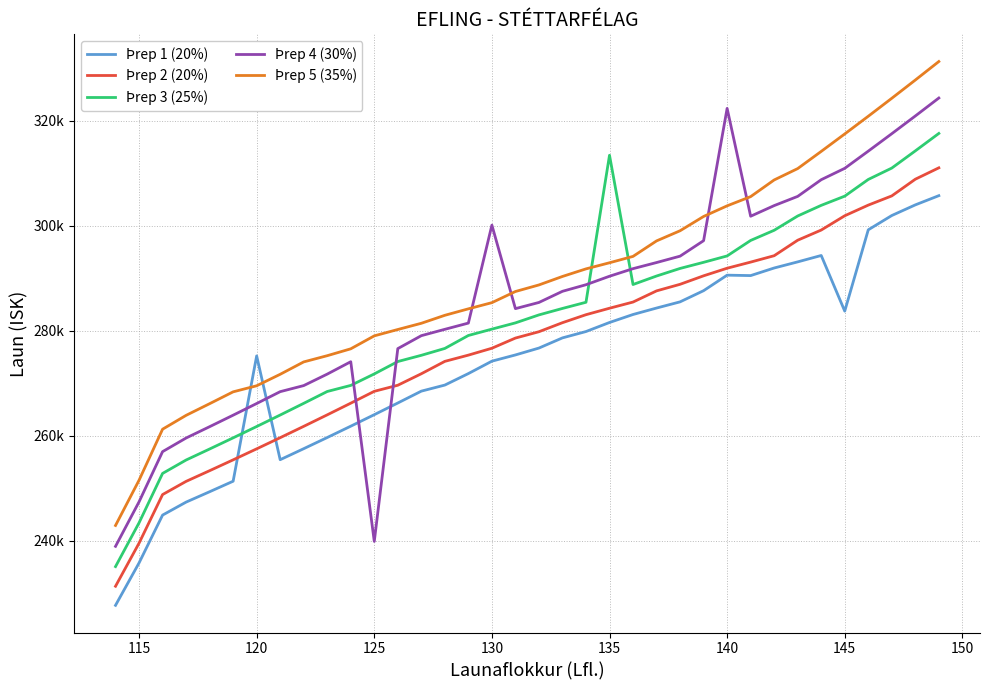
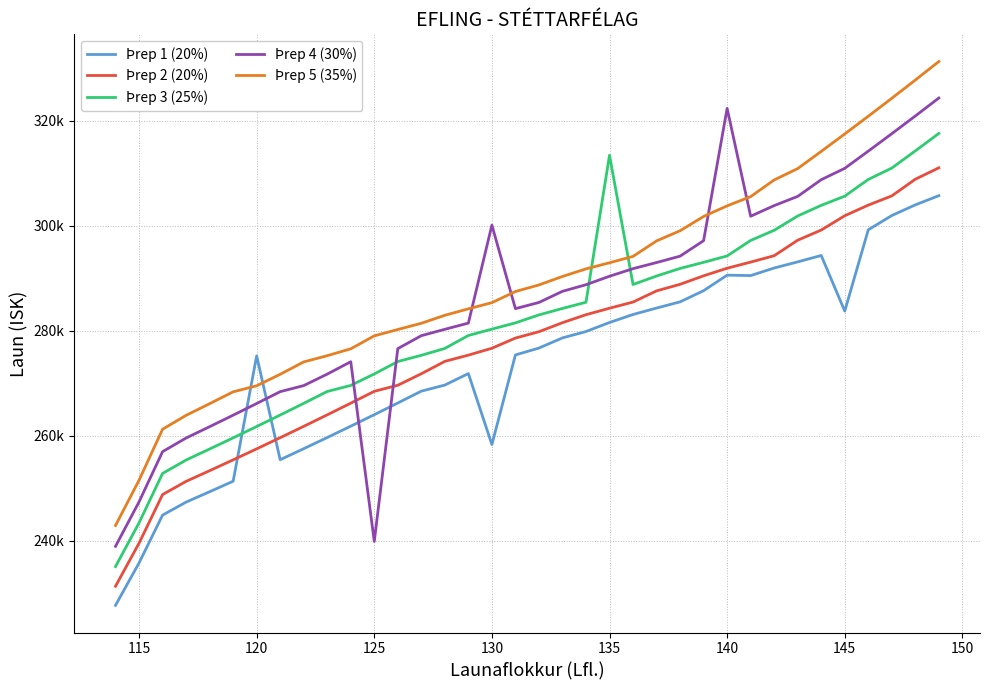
  {
    "Þrep 1 (20%)": {
      "115": 236000,
      "120": 275000,
      "125": 264000,
-     "130": 274000,
+     "130": 258000,
      "135": 282000,
      "140": 291000,
      "145": 284000
    },
    "Þrep 3 (25%)": {
      "115": 243000,
      "120": 262000,
      "125": 272000,
      "130": 280000,
      "135": 313000,
      "140": 294000,
      "145": 306000
    },
    "Þrep 4 (30%)": {
      "115": 247000,
      "120": 266000,
      "125": 240000,
      "130": 300000,
      "135": 290000,
      "140": 322000,
      "145": 311000
    }
  }
